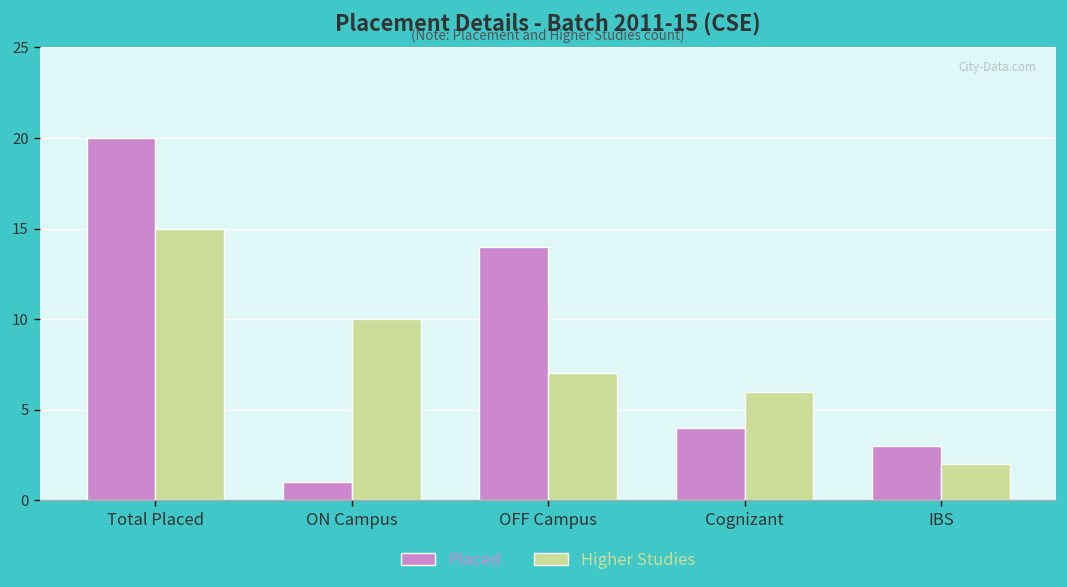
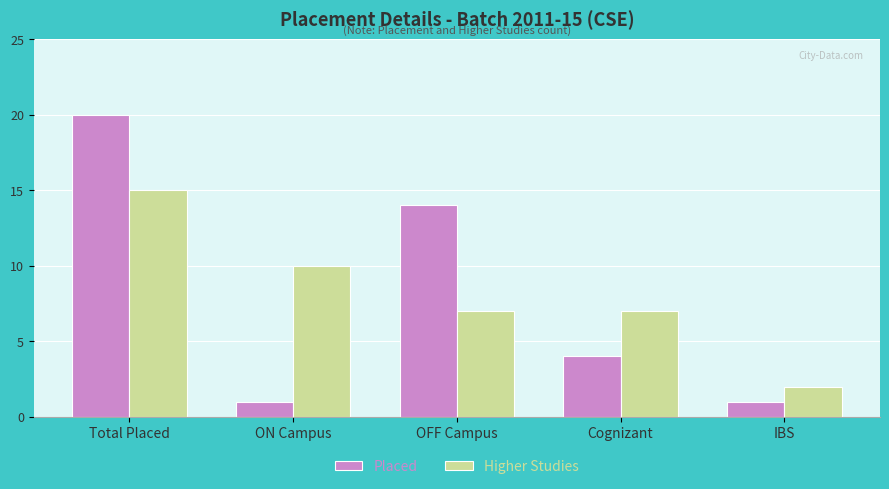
  {
    "Placed": {
      "Total Placed": 20,
      "ON Campus": 1,
      "OFF Campus": 14,
      "Cognizant": 4,
-     "IBS": 3
+     "IBS": 1
    },
    "Higher Studies": {
      "Total Placed": 15,
      "ON Campus": 10,
      "OFF Campus": 7,
-     "Cognizant": 6,
+     "Cognizant": 7,
      "IBS": 2
    }
  }
